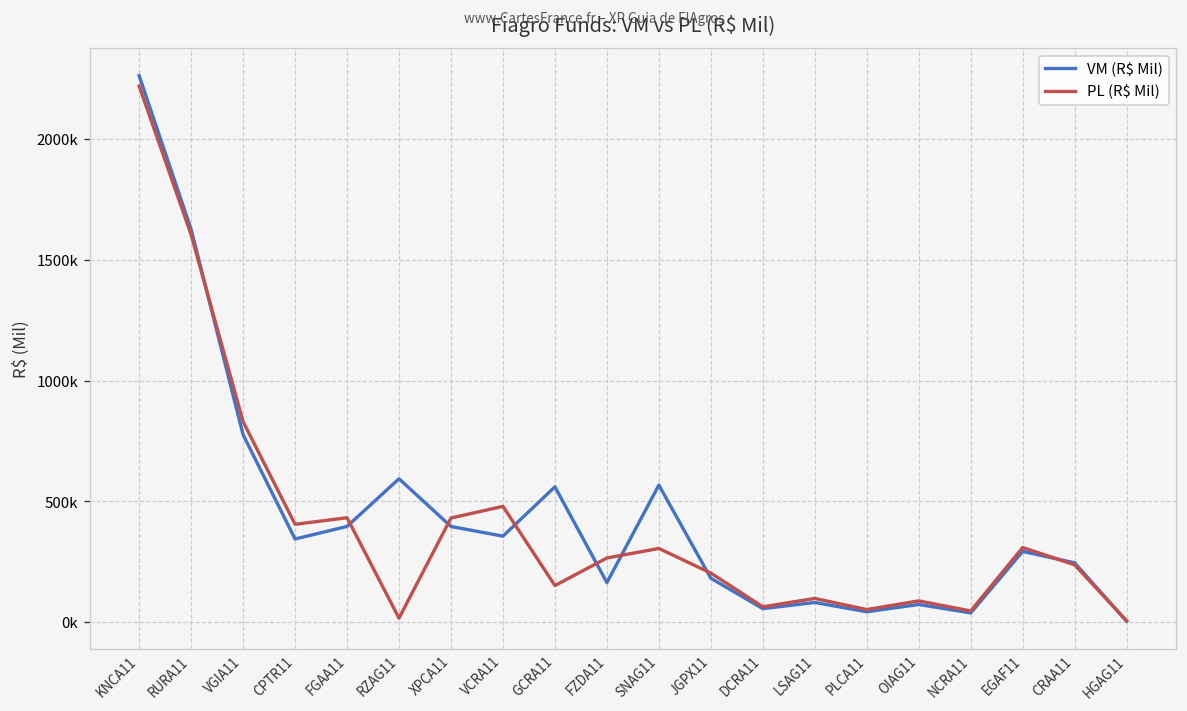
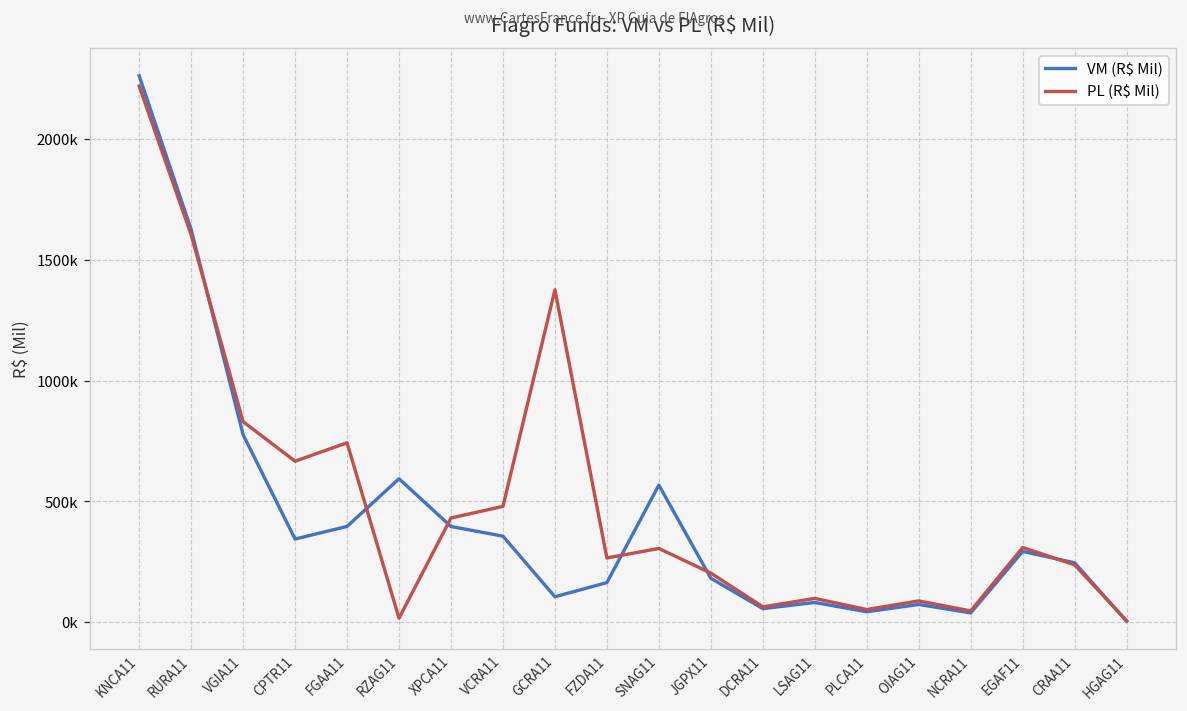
  {
    "VM (R$ Mil)": {
      "KNCA11": 2260000,
      "RURA11": 1630000,
      "VGIA11": 780000,
      "CPTR11": 340000,
      "FGAA11": 400000,
      "RZAG11": 590000,
      "XPCA11": 400000,
      "VCRA11": 360000,
-     "GCRA11": 560000,
+     "GCRA11": 110000,
      "FZDA11": 160000,
      "SNAG11": 570000,
      "JGPX11": 180000,
      "LSAG11": 80000,
      "OIAG11": 70000,
      "EGAF11": 290000
    },
    "PL (R$ Mil)": {
      "KNCA11": 2220000,
      "RURA11": 1600000,
      "VGIA11": 830000,
-     "CPTR11": 410000,
-     "FGAA11": 430000,
+     "CPTR11": 670000,
+     "FGAA11": 740000,
      "RZAG11": 20000,
      "XPCA11": 430000,
      "VCRA11": 480000,
-     "GCRA11": 150000,
+     "GCRA11": 1380000,
      "FZDA11": 270000,
      "SNAG11": 310000,
      "JGPX11": 200000,
      "LSAG11": 100000,
      "OIAG11": 90000,
      "EGAF11": 310000
    }
  }
